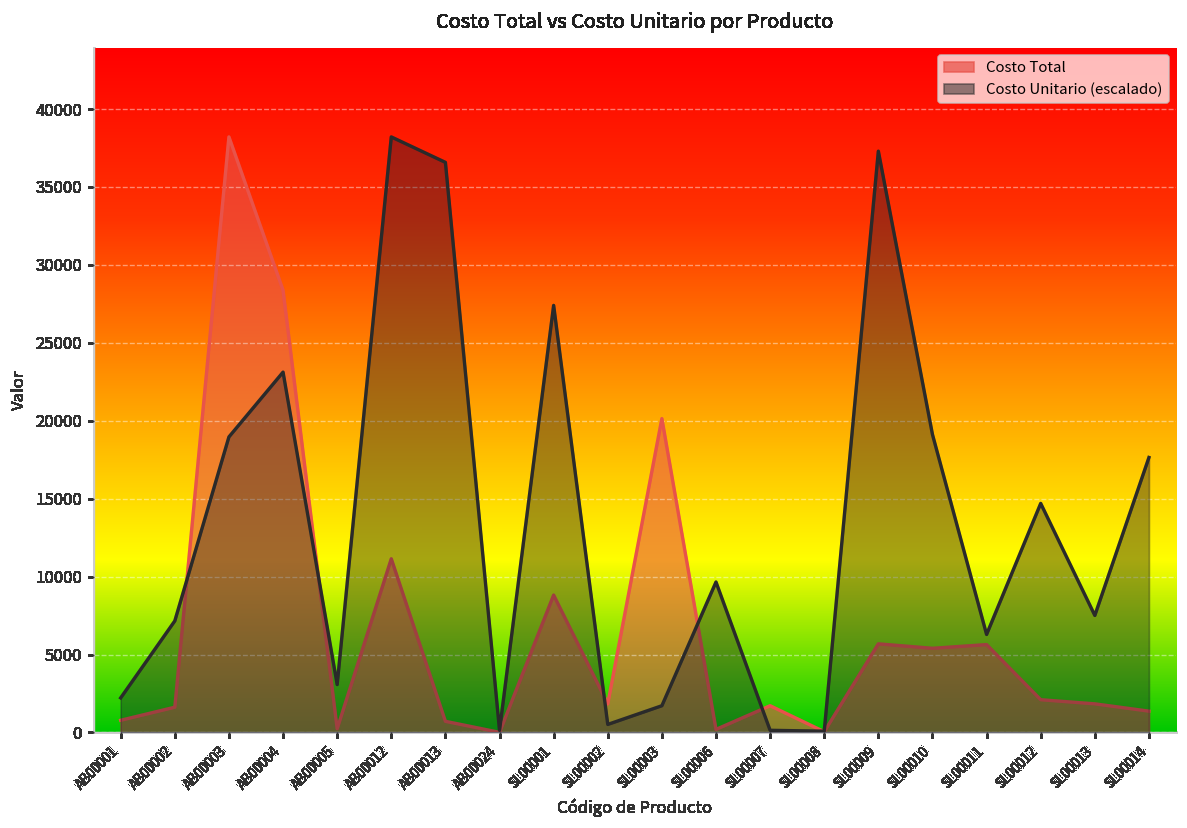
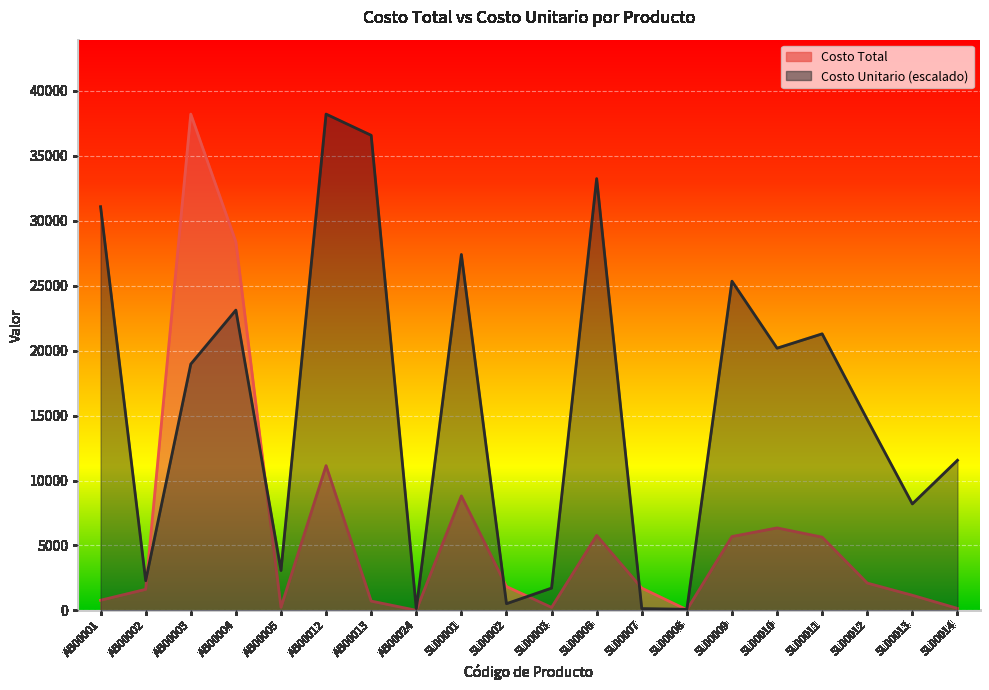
  {
    "Costo Total": {
      "AB00001": 800,
      "AB00002": 1600,
      "AB00003": 38200,
      "AB00004": 28400,
      "AB00005": 200,
      "AB00012": 11100,
      "AB00013": 700,
      "SL00001": 8800,
      "SL00002": 1800,
-     "SL00003": 20100,
-     "SL00006": 200,
+     "SL00003": 200,
+     "SL00006": 5800,
      "SL00007": 1700,
      "SL00009": 5700,
-     "SL00010": 5400,
+     "SL00010": 6300,
      "SL00011": 5600,
      "SL00012": 2100,
-     "SL00013": 1800,
-     "SL00014": 1400
+     "SL00013": 1200,
+     "SL00014": 200
    },
    "Costo Unitario (escalado)": {
-     "AB00001": 2200,
-     "AB00002": 7200,
+     "AB00001": 31100,
+     "AB00002": 2300,
      "AB00003": 19000,
      "AB00004": 23100,
      "AB00005": 3100,
      "AB00012": 38200,
      "AB00013": 36600,
      "SL00001": 27400,
      "SL00002": 500,
      "SL00003": 1700,
-     "SL00006": 9700,
+     "SL00006": 33200,
      "SL00007": 100,
-     "SL00009": 37300,
-     "SL00010": 19100,
-     "SL00011": 6300,
+     "SL00009": 25300,
+     "SL00010": 20200,
+     "SL00011": 21300,
      "SL00012": 14700,
-     "SL00013": 7500,
-     "SL00014": 17600
+     "SL00013": 8200,
+     "SL00014": 11600
    }
  }
